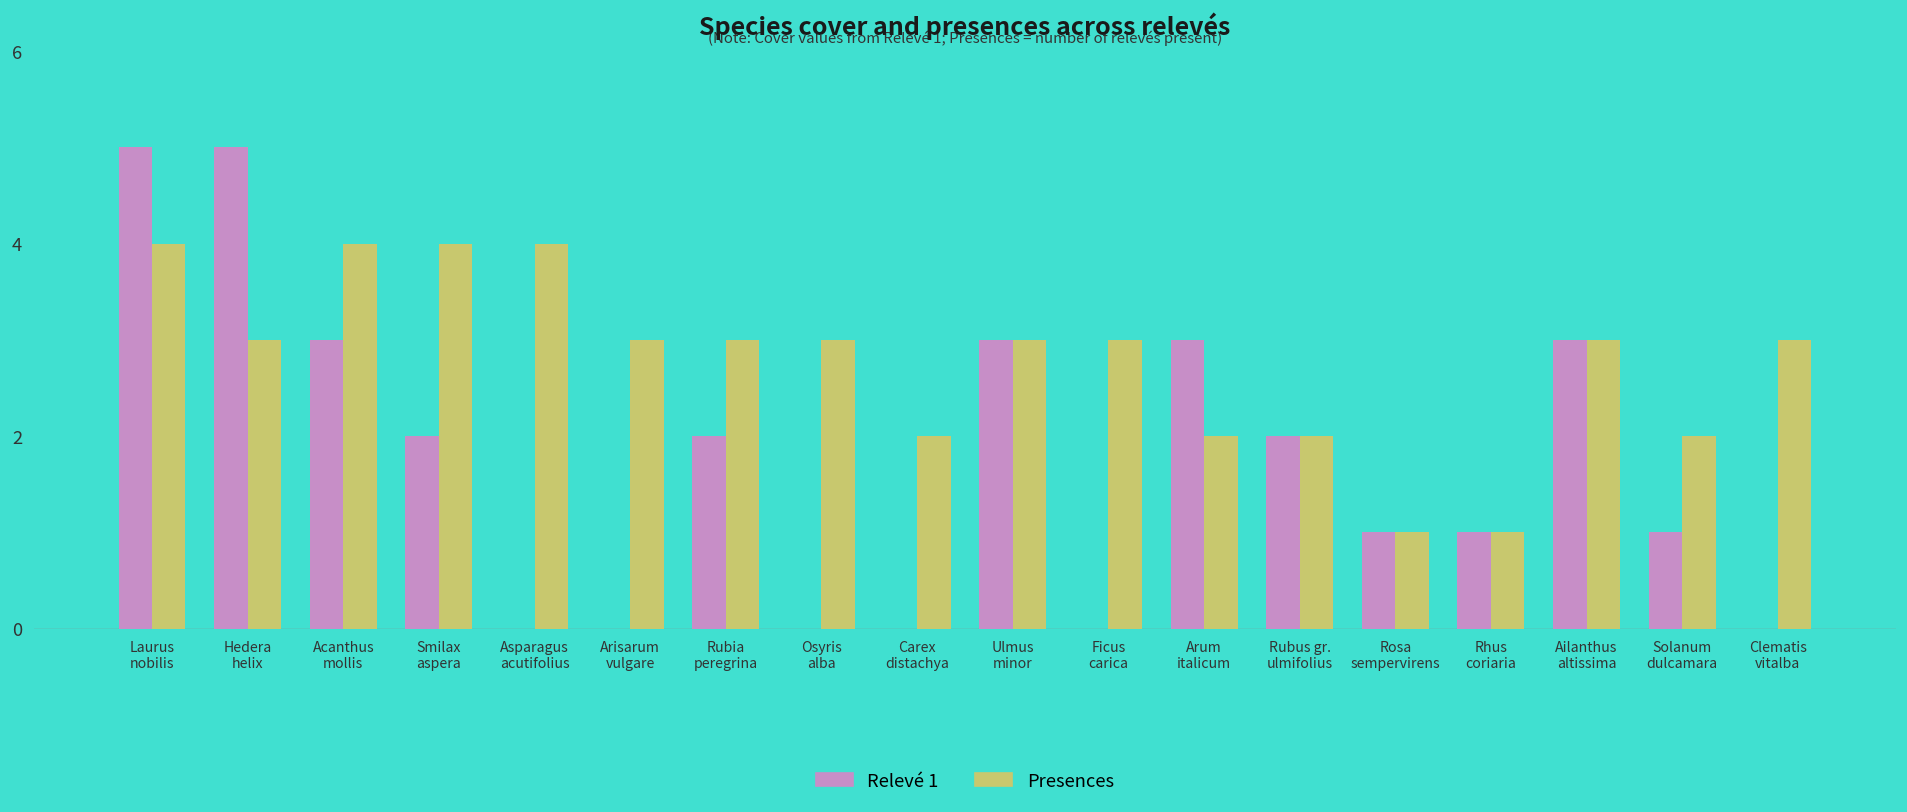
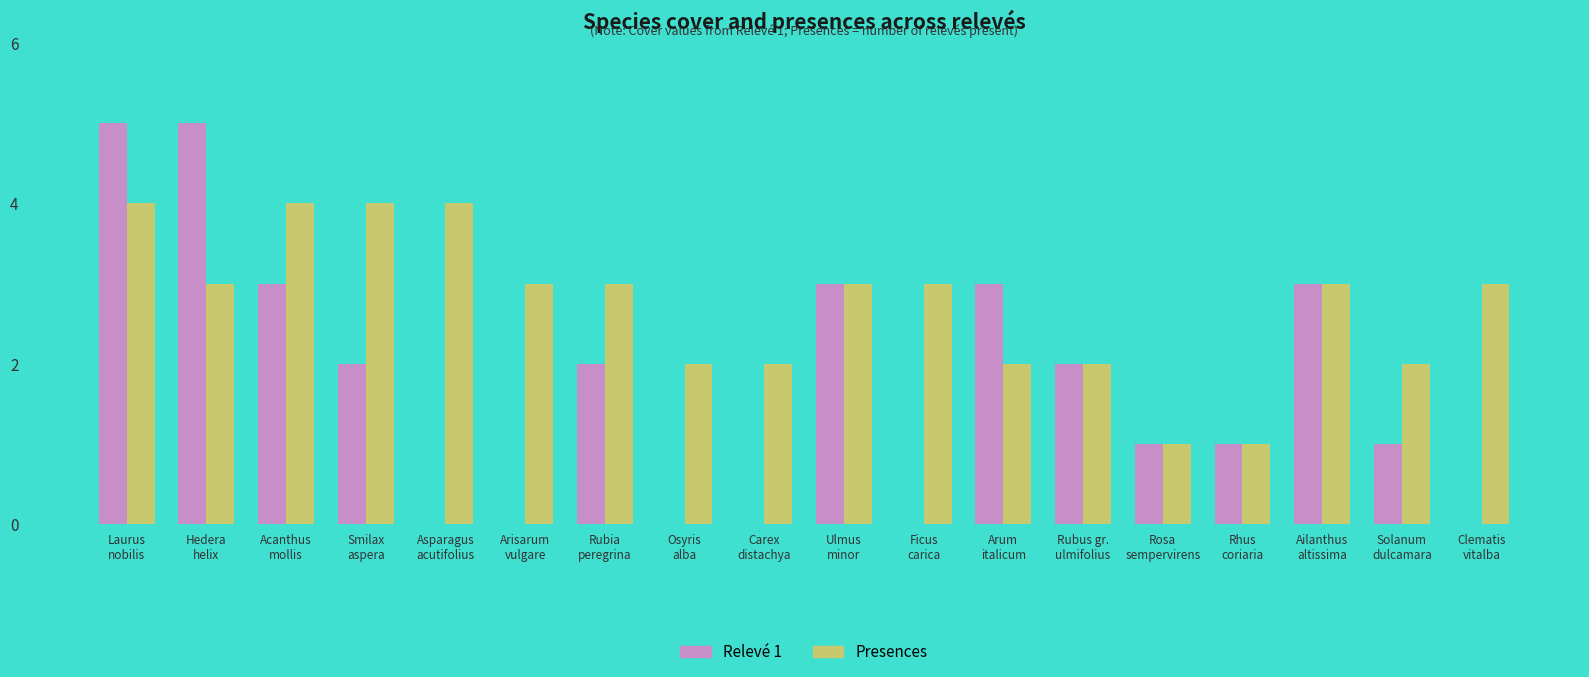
  {
    "Relevé 1": {
      "Laurus nobilis": 5,
      "Hedera helix": 5,
      "Acanthus mollis": 3,
      "Smilax aspera": 2,
      "Asparagus acutifolius": 0,
      "Arisarum vulgare": 0,
      "Rubia peregrina": 2,
      "Osyris alba": 0,
      "Carex distachya": 0,
      "Ulmus minor": 3,
      "Ficus carica": 0,
      "Arum italicum": 3,
      "Rubus gr. ulmifolius": 2,
      "Rosa sempervirens": 1,
      "Rhus coriaria": 1,
      "Ailanthus altissima": 3,
      "Solanum dulcamara": 1,
      "Clematis vitalba": 0
    },
    "Presences": {
      "Laurus nobilis": 4,
      "Hedera helix": 3,
      "Acanthus mollis": 4,
      "Smilax aspera": 4,
      "Asparagus acutifolius": 4,
      "Arisarum vulgare": 3,
      "Rubia peregrina": 3,
-     "Osyris alba": 3,
+     "Osyris alba": 2,
      "Carex distachya": 2,
      "Ulmus minor": 3,
      "Ficus carica": 3,
      "Arum italicum": 2,
      "Rubus gr. ulmifolius": 2,
      "Rosa sempervirens": 1,
      "Rhus coriaria": 1,
      "Ailanthus altissima": 3,
      "Solanum dulcamara": 2,
      "Clematis vitalba": 3
    }
  }
